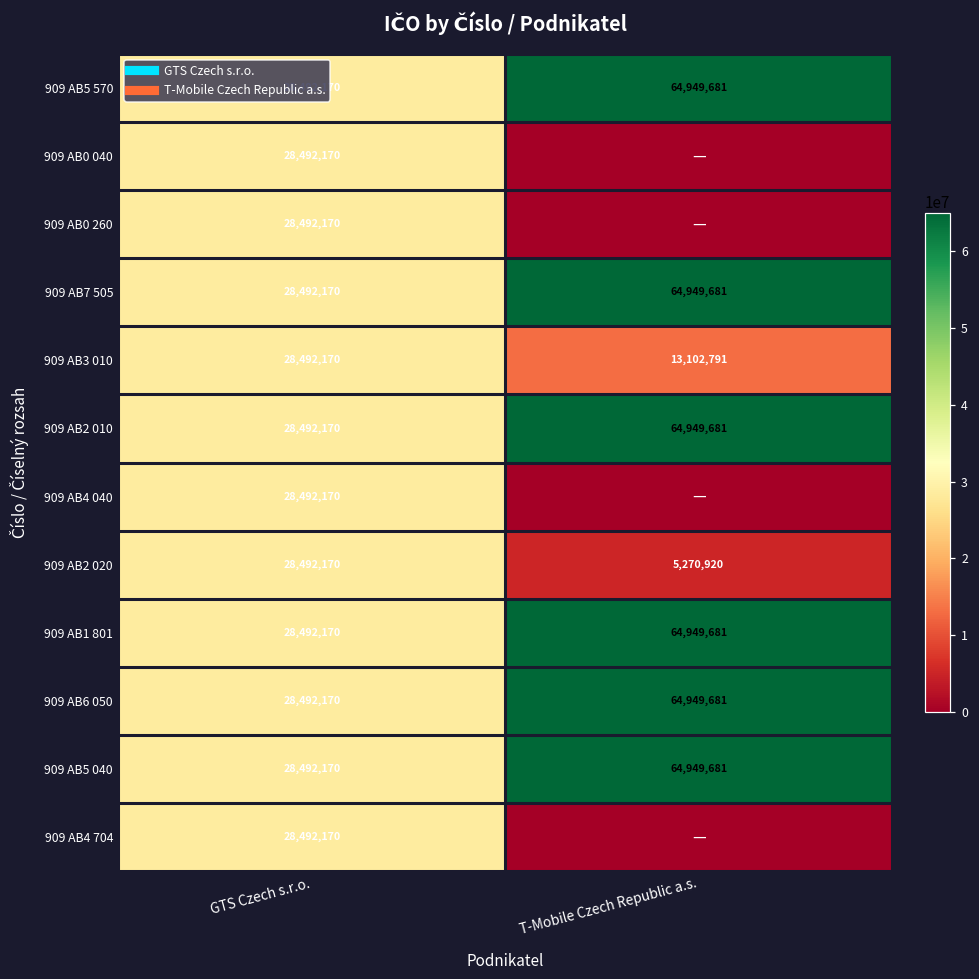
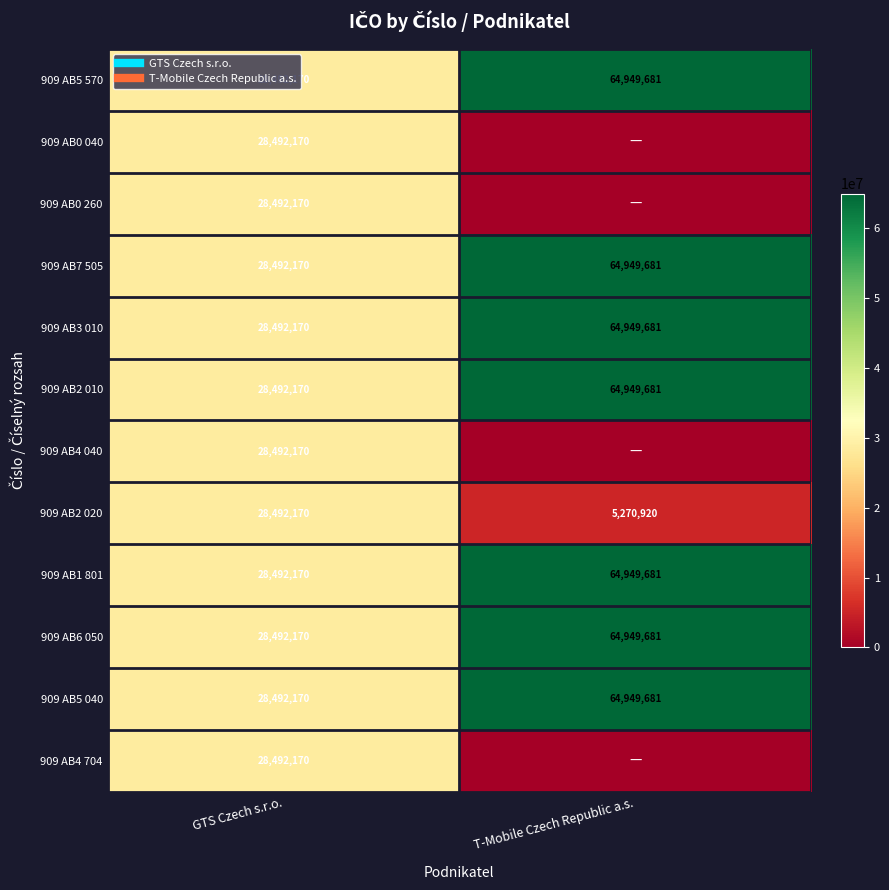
  {
    "909 AB5 570": {
      "T-Mobile Czech Republic a.s.": "64,949,681"
    },
    "909 AB0 040": {
      "GTS Czech s.r.o.": "28,492,170"
    },
    "909 AB0 260": {
      "GTS Czech s.r.o.": "28,492,170"
    },
    "909 AB7 505": {
      "GTS Czech s.r.o.": "28,492,170",
      "T-Mobile Czech Republic a.s.": "64,949,681"
    },
    "909 AB3 010": {
      "GTS Czech s.r.o.": "28,492,170",
-     "T-Mobile Czech Republic a.s.": "13,102,791"
+     "T-Mobile Czech Republic a.s.": "64,949,681"
    },
    "909 AB2 010": {
      "GTS Czech s.r.o.": "28,492,170",
      "T-Mobile Czech Republic a.s.": "64,949,681"
    },
    "909 AB4 040": {
      "GTS Czech s.r.o.": "28,492,170"
    },
    "909 AB2 020": {
      "GTS Czech s.r.o.": "28,492,170",
      "T-Mobile Czech Republic a.s.": "5,270,920"
    },
    "909 AB1 801": {
      "GTS Czech s.r.o.": "28,492,170",
      "T-Mobile Czech Republic a.s.": "64,949,681"
    },
    "909 AB6 050": {
      "GTS Czech s.r.o.": "28,492,170",
      "T-Mobile Czech Republic a.s.": "64,949,681"
    },
    "909 AB5 040": {
      "GTS Czech s.r.o.": "28,492,170",
      "T-Mobile Czech Republic a.s.": "64,949,681"
    },
    "909 AB4 704": {
      "GTS Czech s.r.o.": "28,492,170"
    }
  }
